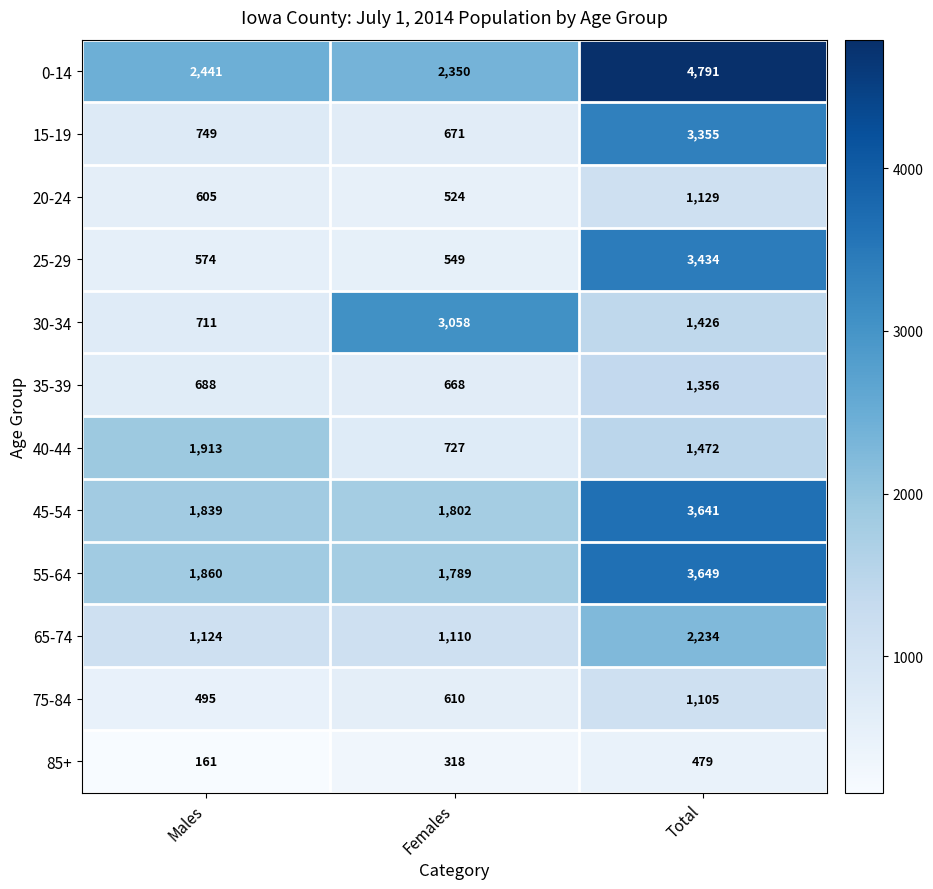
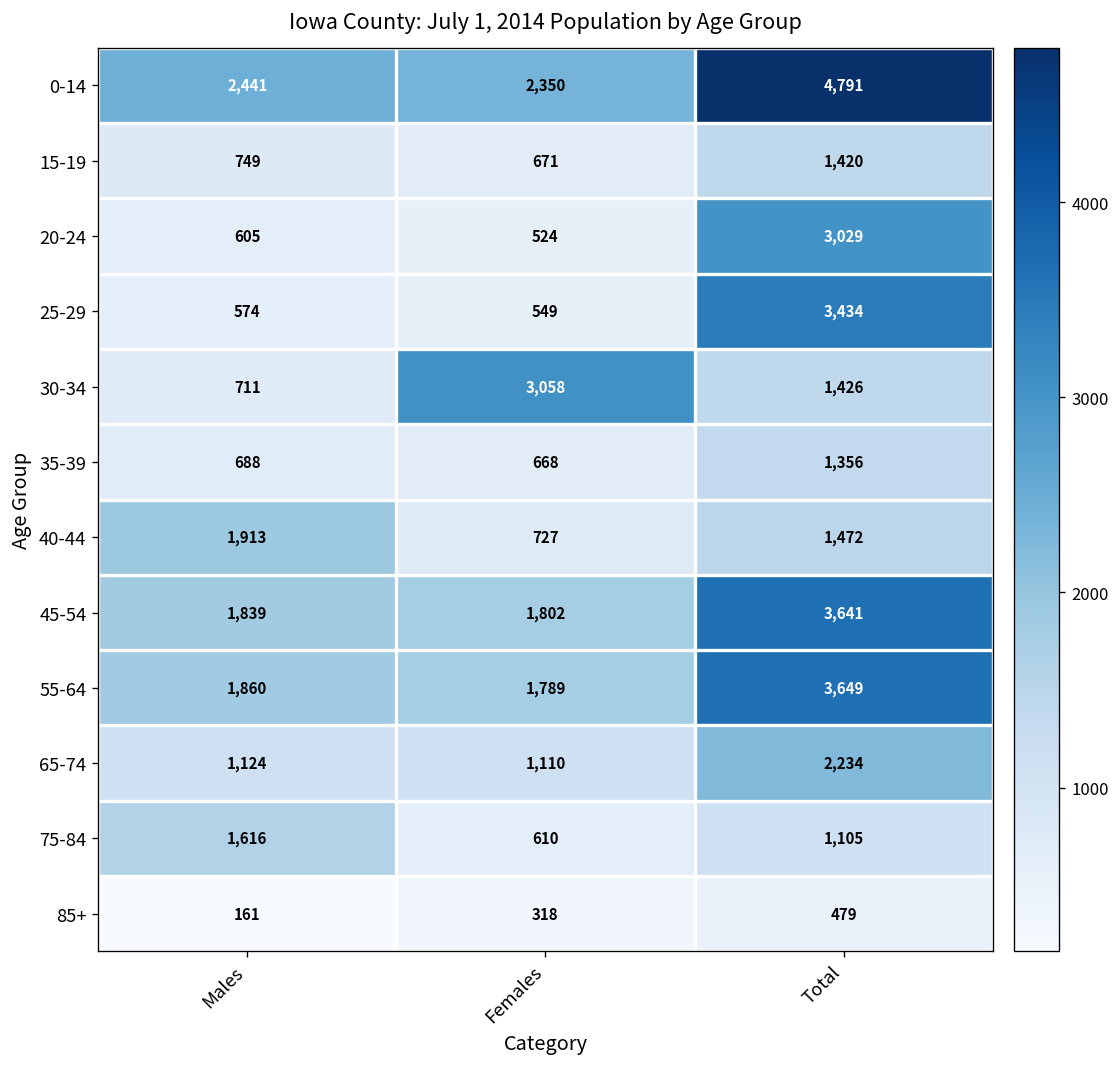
  {
    "0-14": {
      "Males": "2,441",
      "Females": "2,350",
      "Total": "4,791"
    },
    "15-19": {
      "Males": "749",
      "Females": "671",
-     "Total": "3,355"
+     "Total": "1,420"
    },
    "20-24": {
      "Males": "605",
      "Females": "524",
-     "Total": "1,129"
+     "Total": "3,029"
    },
    "25-29": {
      "Males": "574",
      "Females": "549",
      "Total": "3,434"
    },
    "30-34": {
      "Males": "711",
      "Females": "3,058",
      "Total": "1,426"
    },
    "35-39": {
      "Males": "688",
      "Females": "668",
      "Total": "1,356"
    },
    "40-44": {
      "Males": "1,913",
      "Females": "727",
      "Total": "1,472"
    },
    "45-54": {
      "Males": "1,839",
      "Females": "1,802",
      "Total": "3,641"
    },
    "55-64": {
      "Males": "1,860",
      "Females": "1,789",
      "Total": "3,649"
    },
    "65-74": {
      "Males": "1,124",
      "Females": "1,110",
      "Total": "2,234"
    },
    "75-84": {
-     "Males": "495",
+     "Males": "1,616",
      "Females": "610",
      "Total": "1,105"
    },
    "85+": {
      "Males": "161",
      "Females": "318",
      "Total": "479"
    }
  }
